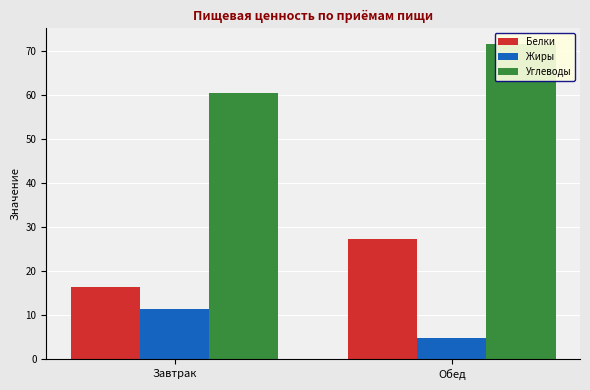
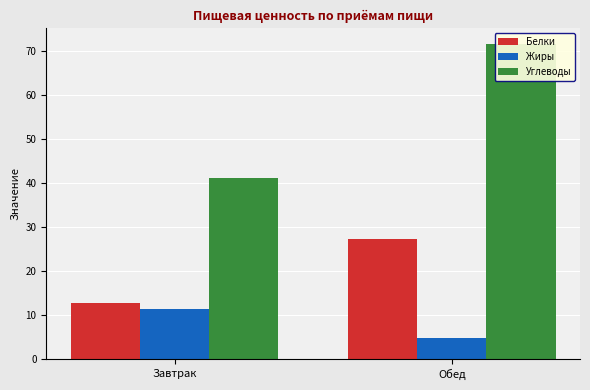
  {
    "Белки": {
-     "Завтрак": 16,
+     "Завтрак": 13,
      "Обед": 27
    },
    "Жиры": {
      "Завтрак": 11,
      "Обед": 5
    },
    "Углеводы": {
-     "Завтрак": 60
+     "Завтрак": 41
    }
  }
